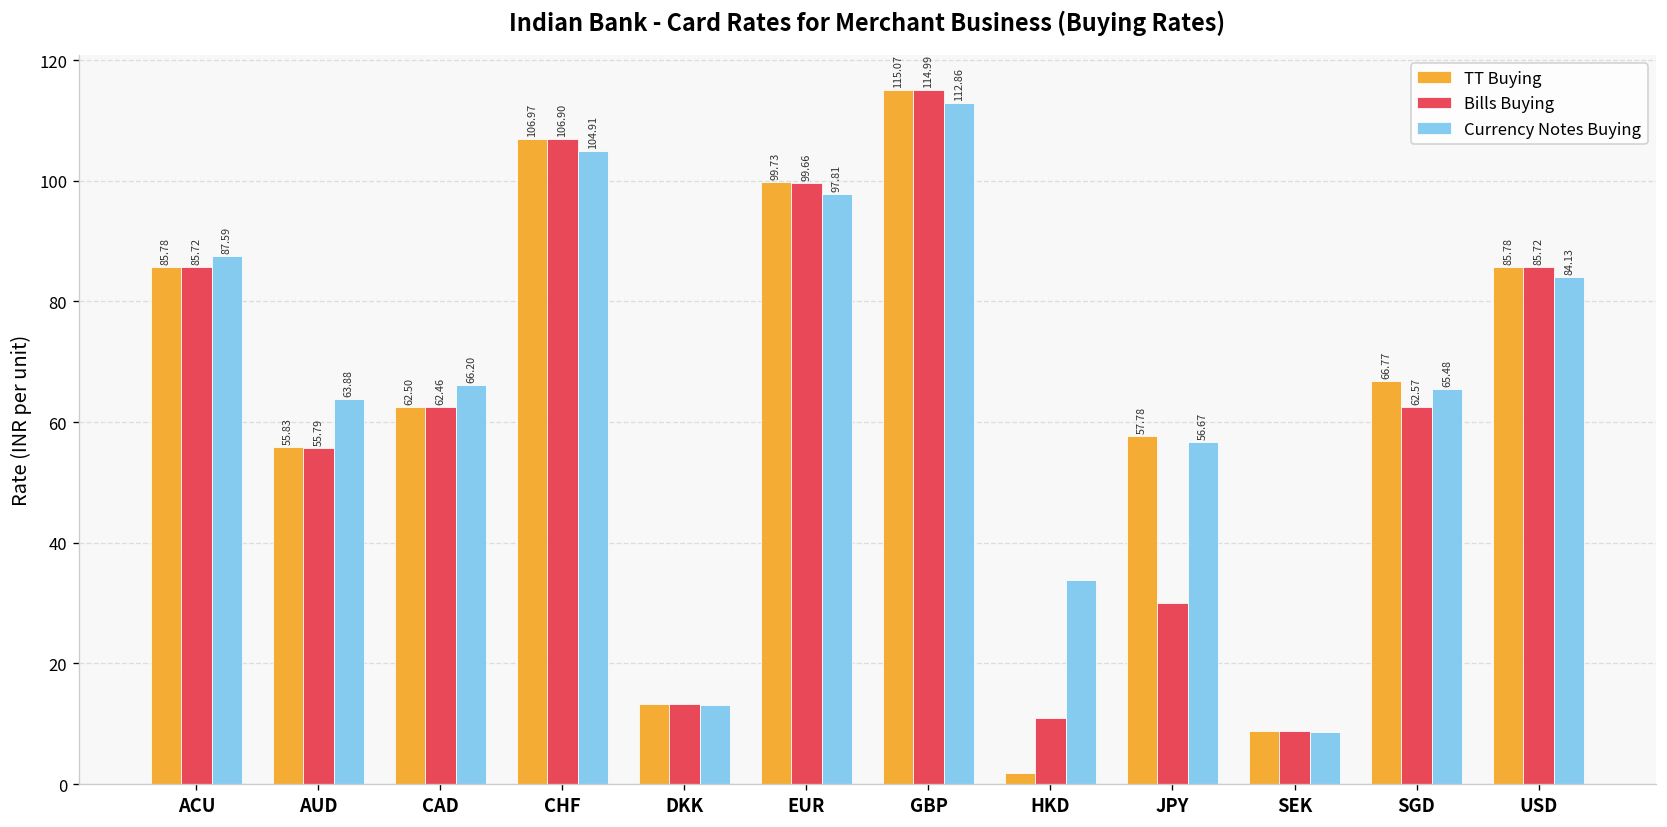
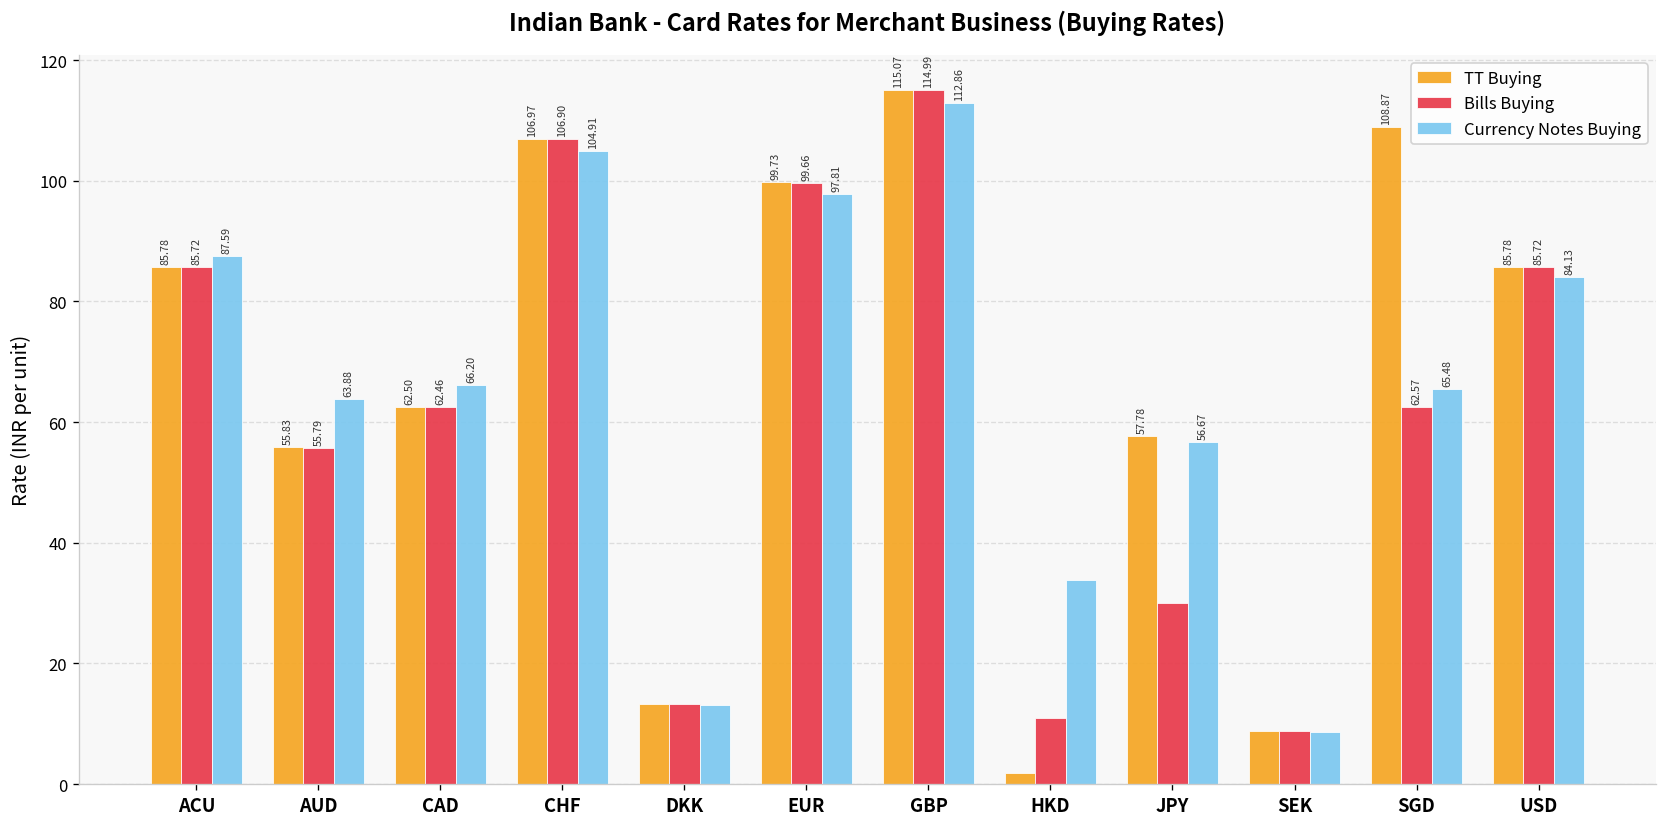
  {
    "TT Buying": {
      "ACU": 85.78,
      "AUD": 55.83,
      "CAD": 62.50,
      "CHF": 106.97,
      "EUR": 99.73,
      "GBP": 115.07,
      "JPY": 57.78,
-     "SGD": 66.77,
+     "SGD": 108.87,
      "USD": 85.78
    },
    "Bills Buying": {
      "ACU": 85.72,
      "AUD": 55.79,
      "CAD": 62.46,
      "CHF": 106.90,
      "EUR": 99.66,
      "GBP": 114.99,
      "SGD": 62.57,
      "USD": 85.72
    },
    "Currency Notes Buying": {
      "ACU": 87.59,
      "AUD": 63.88,
      "CAD": 66.20,
      "CHF": 104.91,
      "EUR": 97.81,
      "GBP": 112.86,
      "JPY": 56.67,
      "SGD": 65.48,
      "USD": 84.13
    }
  }
